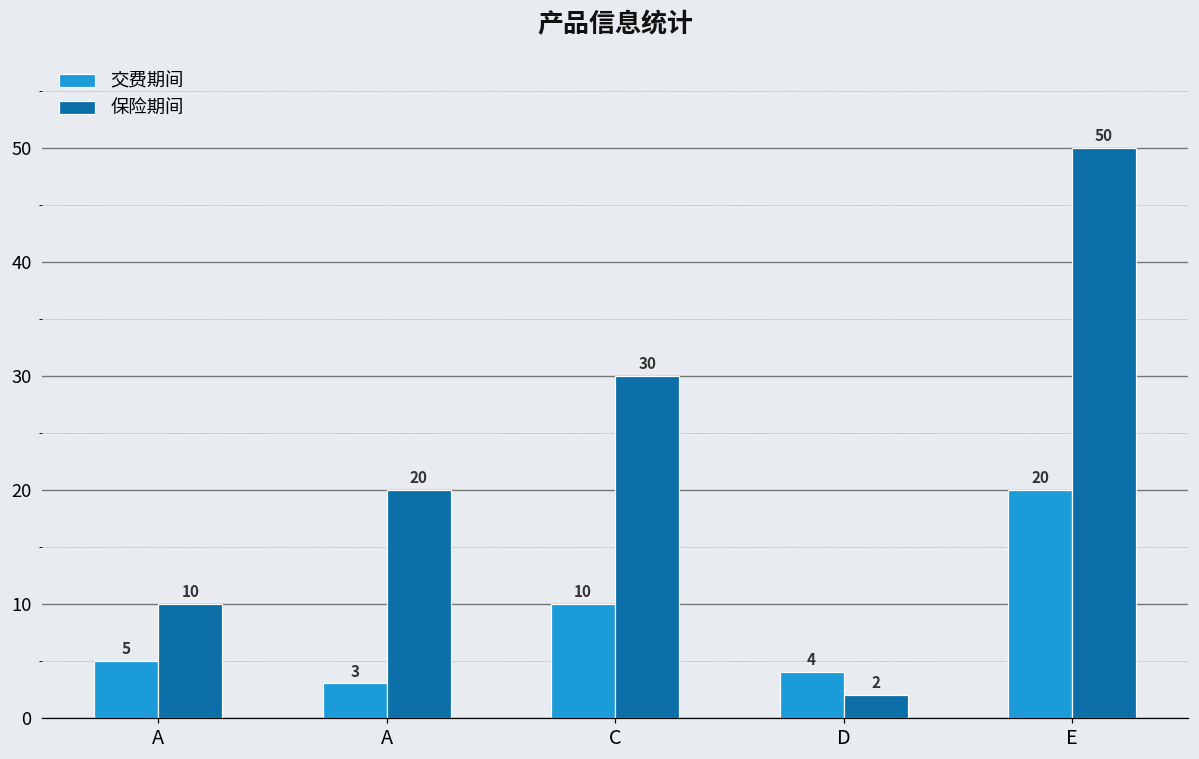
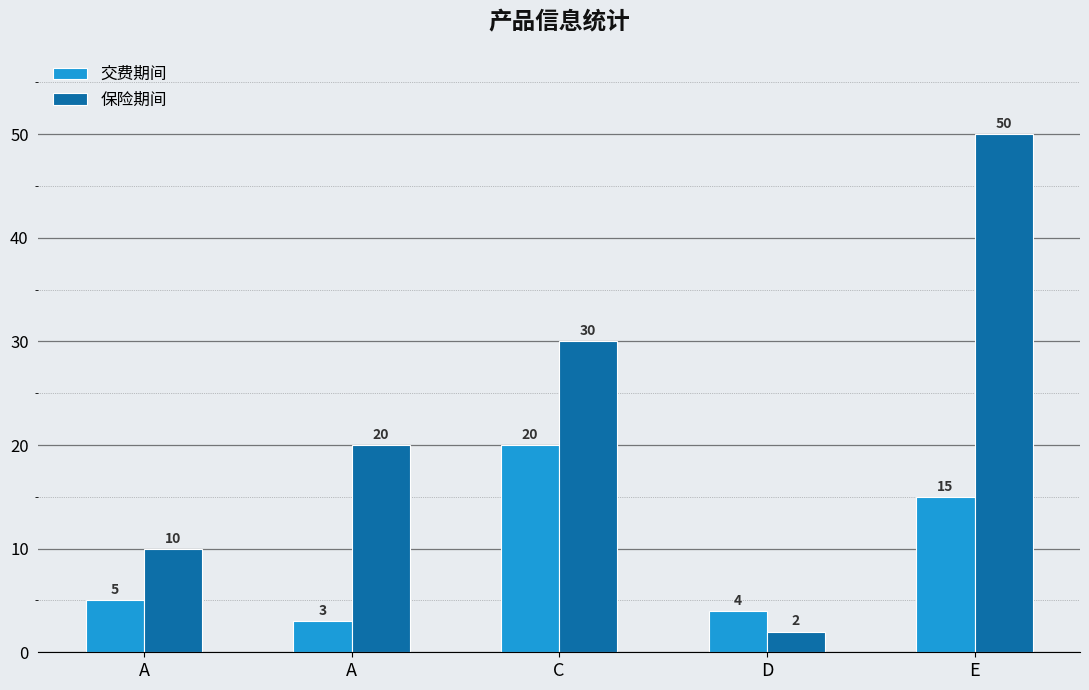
  {
    "交费期间": {
-     "C": 10,
+     "C": 20,
      "D": 4,
-     "E": 20
+     "E": 15
    },
    "保险期间": {
      "C": 30,
      "D": 2,
      "E": 50
    }
  }
